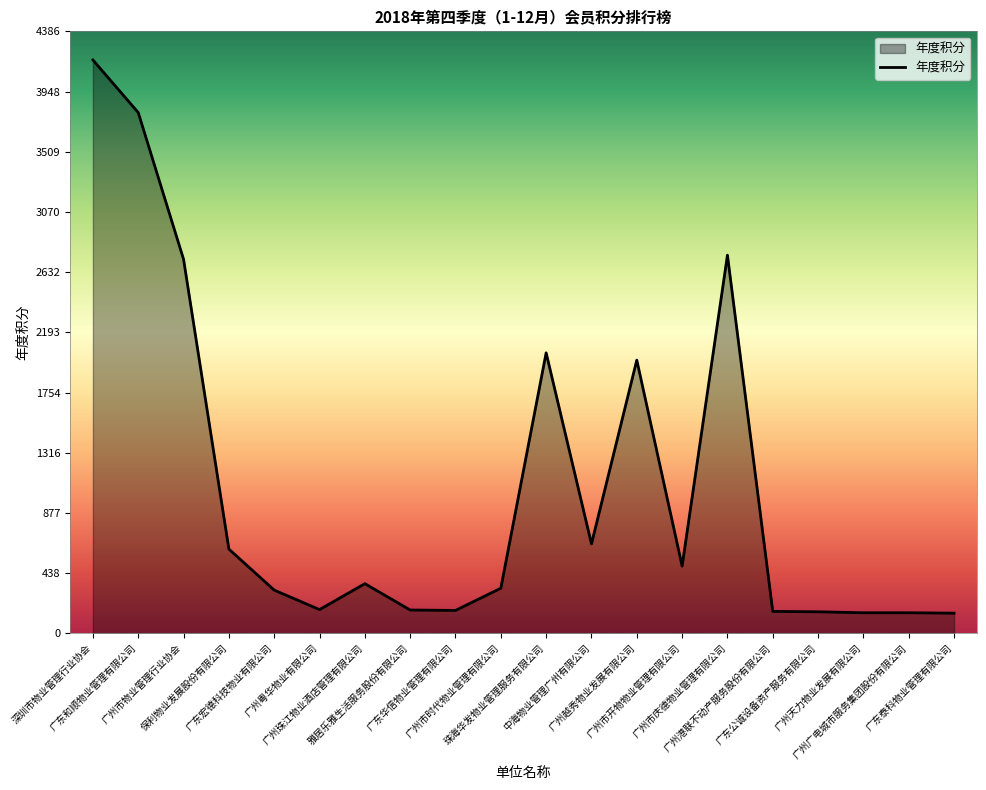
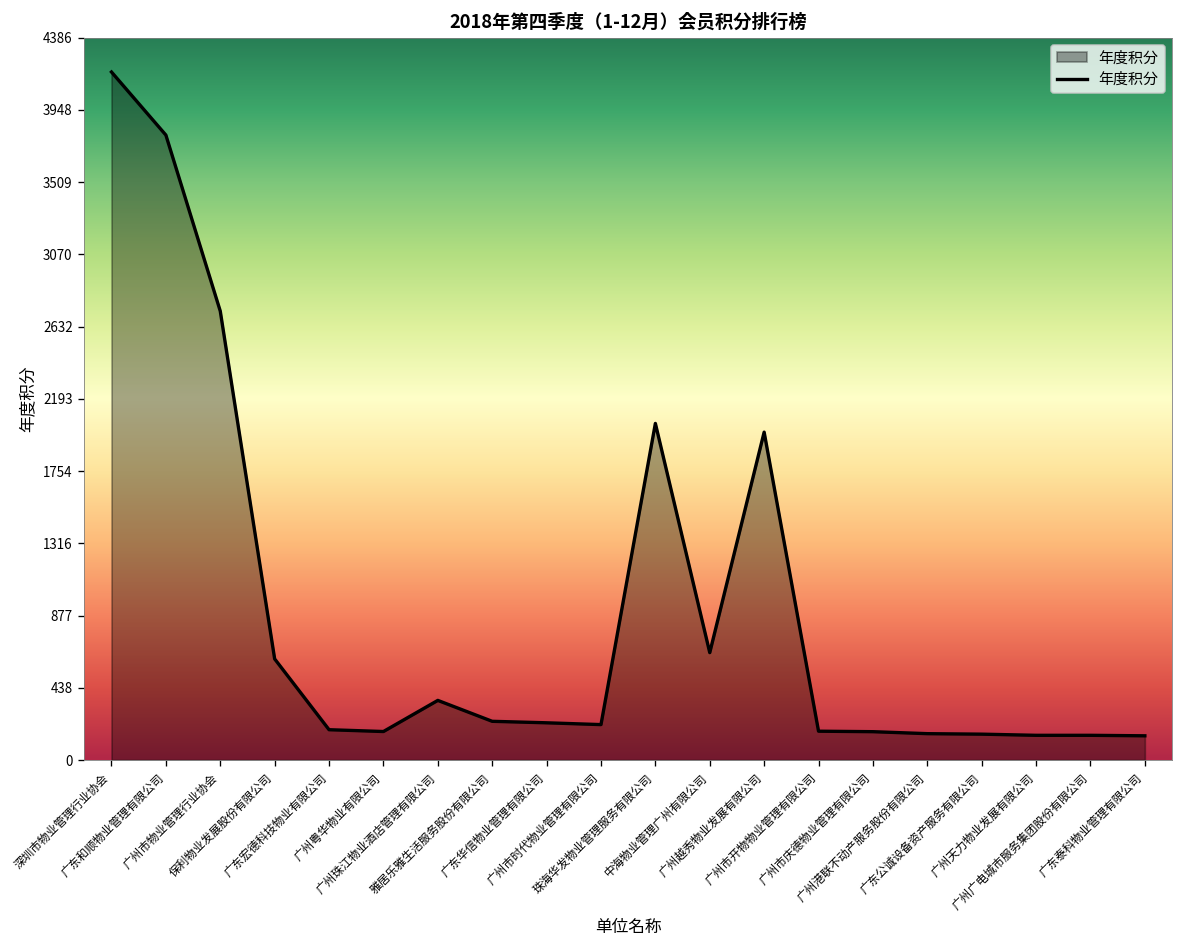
  {
    "深圳市物业管理行业协会": 4180,
    "广东和顺物业管理有限公司": 3800,
    "广州市物业管理行业协会": 2730,
    "保利物业发展股份有限公司": 610,
-   "广东宏德科技物业有限公司": 320,
+   "广东宏德科技物业有限公司": 180,
    "广州粤华物业有限公司": 170,
    "广州珠江物业酒店管理有限公司": 360,
-   "雅居乐雅生活服务股份有限公司": 170,
-   "广东华信物业管理有限公司": 170,
-   "广州市时代物业管理有限公司": 330,
+   "雅居乐雅生活服务股份有限公司": 240,
+   "广东华信物业管理有限公司": 230,
+   "广州市时代物业管理有限公司": 220,
    "珠海华发物业管理服务有限公司": 2040,
    "中海物业管理广州有限公司": 650,
    "广州越秀物业发展有限公司": 1990,
-   "广州市开物物业管理有限公司": 490,
-   "广州市庆德物业管理有限公司": 2760,
+   "广州市开物物业管理有限公司": 180,
+   "广州市庆德物业管理有限公司": 170,
    "广州港联不动产服务股份有限公司": 160,
    "广东公诚设备资产服务有限公司": 160,
    "广州天力物业发展有限公司": 150,
    "广州广电城市服务集团股份有限公司": 150,
    "广东泰科物业管理有限公司": 150
  }
